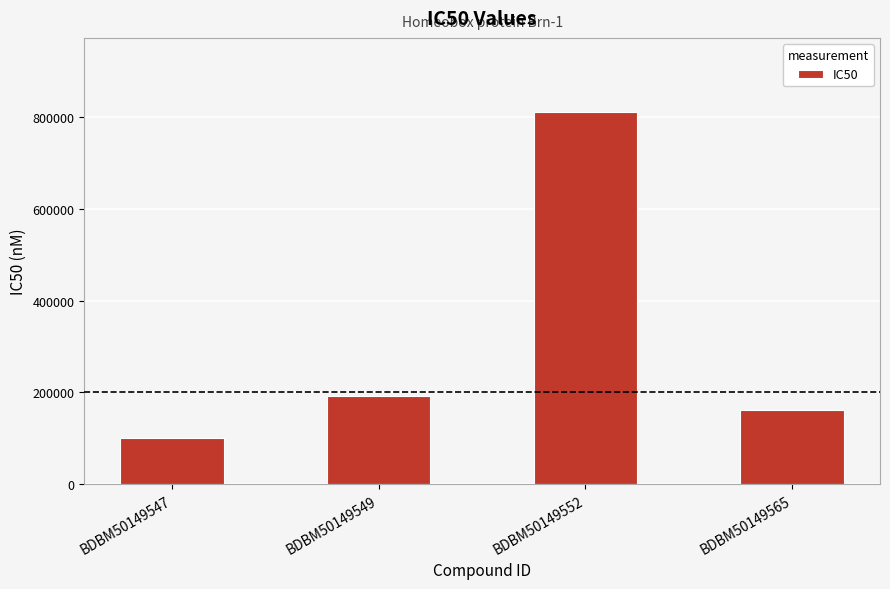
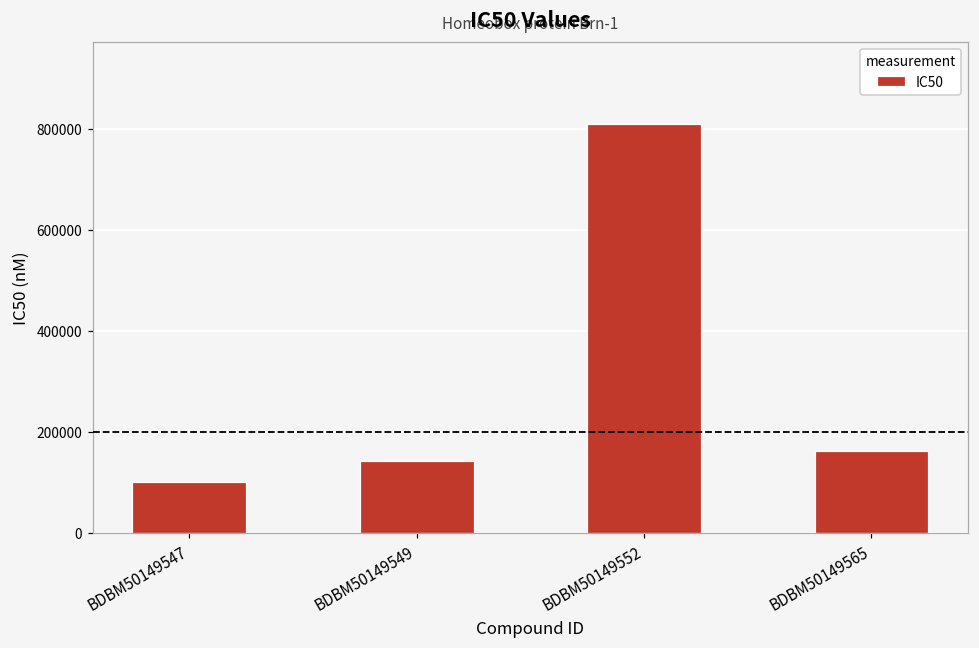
  {
    "BDBM50149547": 100000,
-   "BDBM50149549": 190000,
+   "BDBM50149549": 140000,
    "BDBM50149552": 810000,
    "BDBM50149565": 160000
  }
